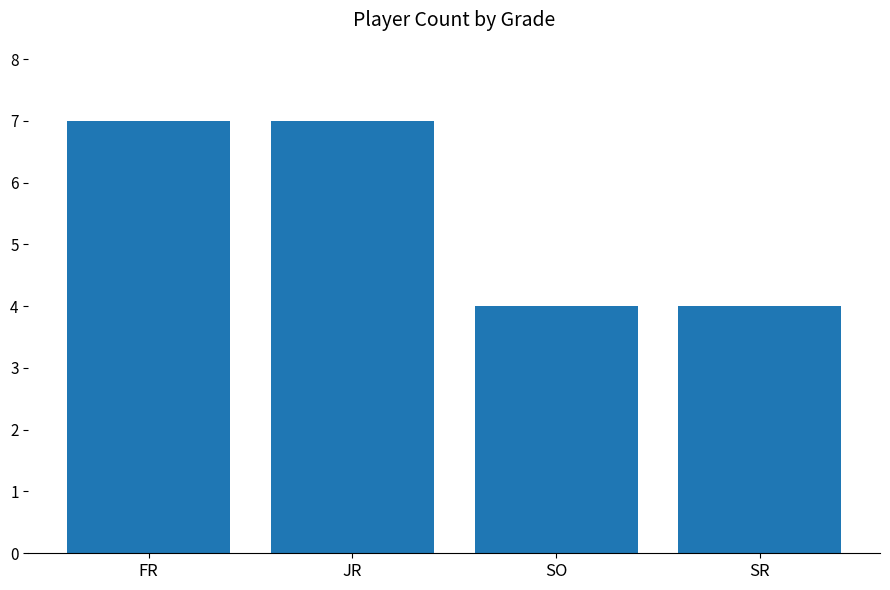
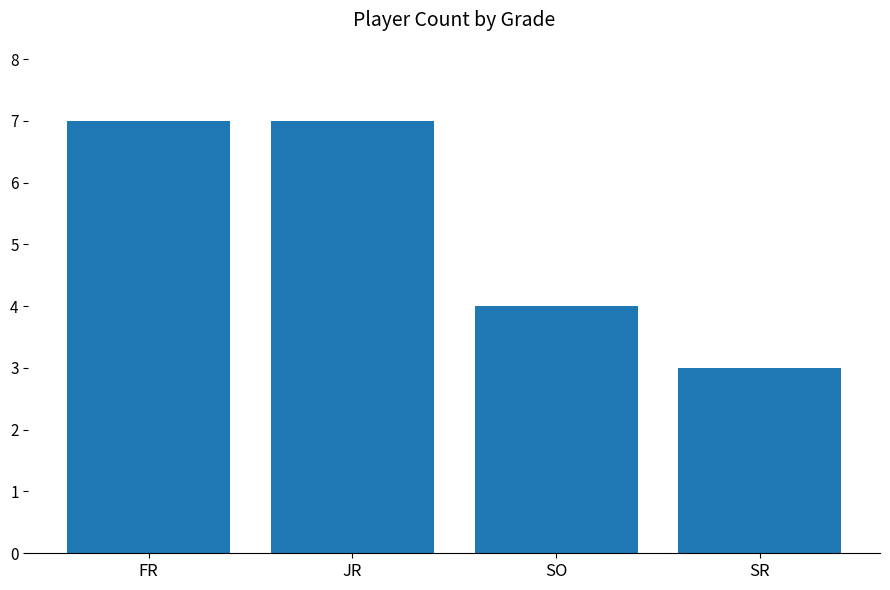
  {
    "FR": 7,
    "JR": 7,
    "SO": 4,
-   "SR": 4
+   "SR": 3
  }
